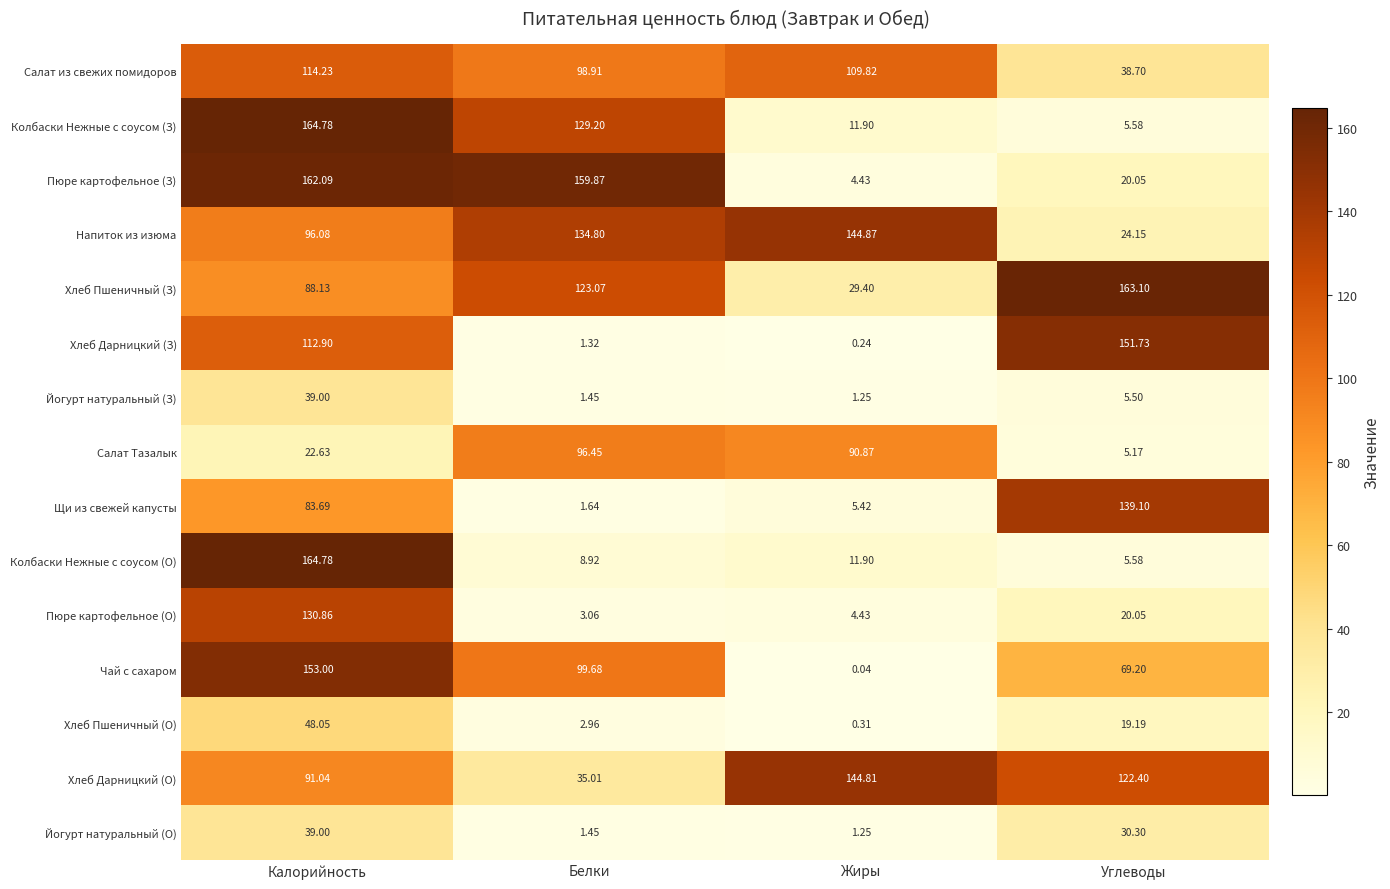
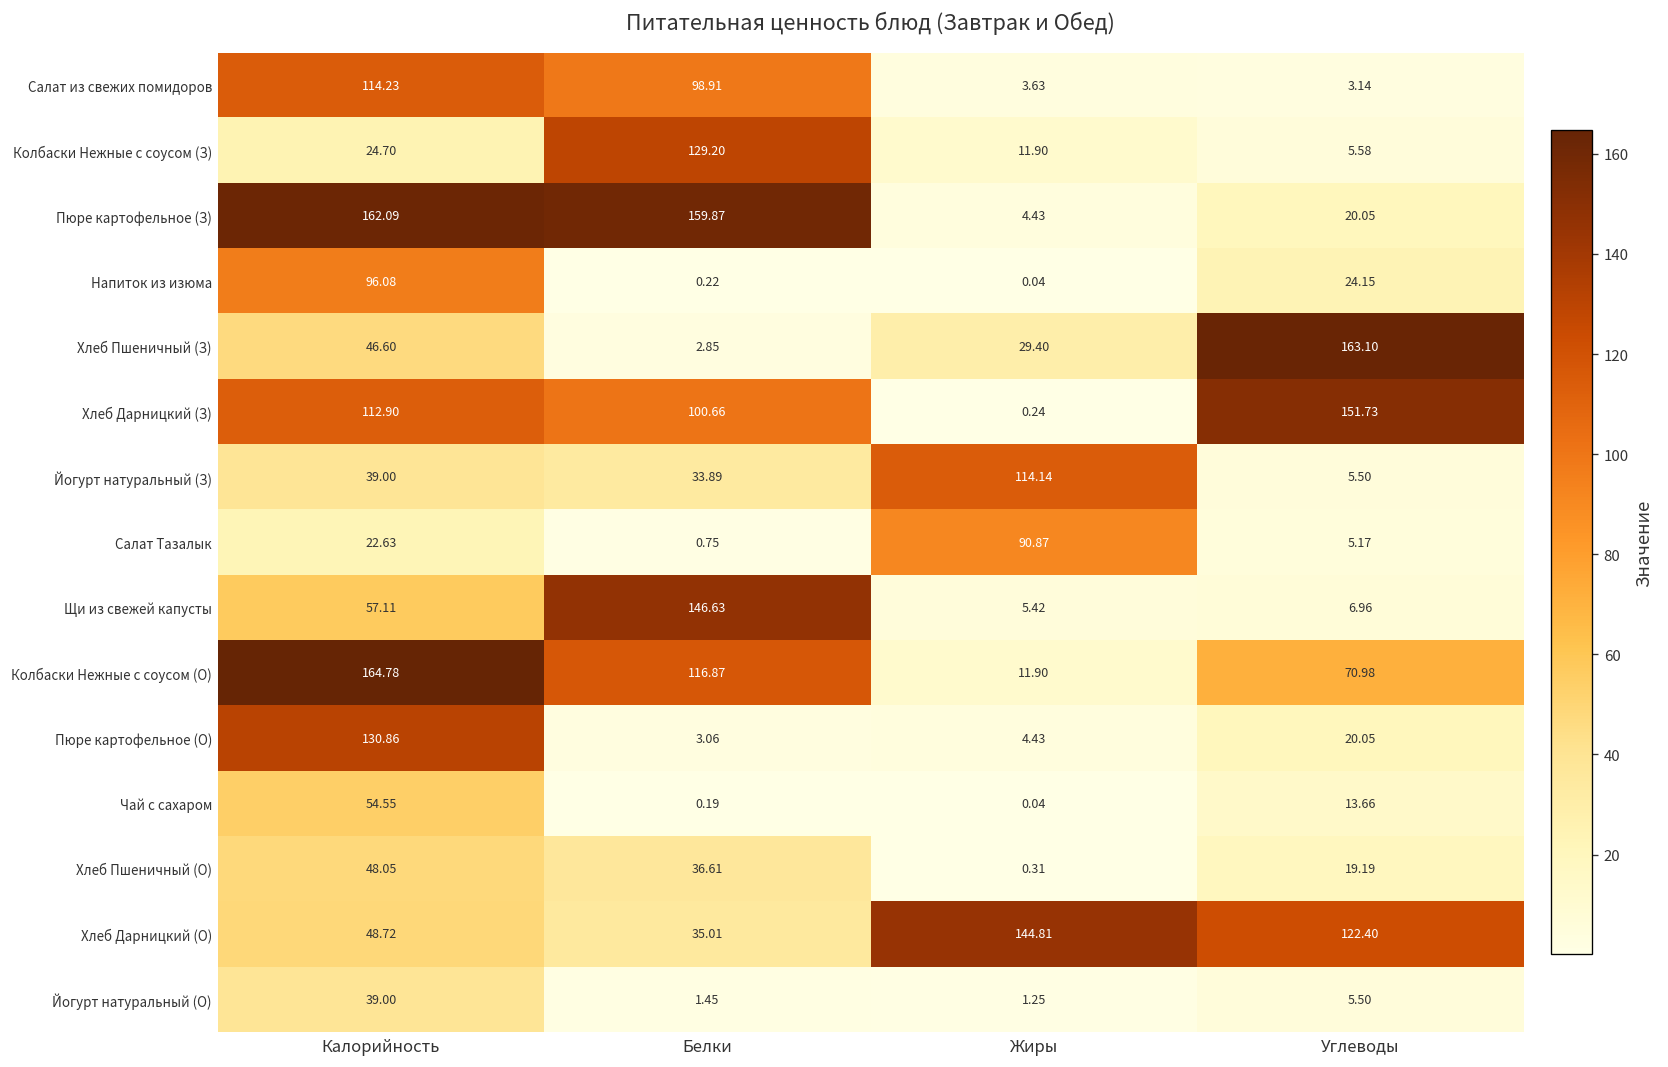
  {
    "Салат из свежих помидоров": {
      "Калорийность": 114.23,
      "Белки": 98.91,
-     "Жиры": 109.82,
-     "Углеводы": 38.70
+     "Жиры": 3.63,
+     "Углеводы": 3.14
    },
    "Колбаски Нежные с соусом (З)": {
-     "Калорийность": 164.78,
+     "Калорийность": 24.70,
      "Белки": 129.20,
      "Жиры": 11.90,
      "Углеводы": 5.58
    },
    "Пюре картофельное (З)": {
      "Калорийность": 162.09,
      "Белки": 159.87,
      "Жиры": 4.43,
      "Углеводы": 20.05
    },
    "Напиток из изюма": {
      "Калорийность": 96.08,
-     "Белки": 134.80,
-     "Жиры": 144.87,
+     "Белки": 0.22,
+     "Жиры": 0.04,
      "Углеводы": 24.15
    },
    "Хлеб Пшеничный (З)": {
-     "Калорийность": 88.13,
-     "Белки": 123.07,
+     "Калорийность": 46.60,
+     "Белки": 2.85,
      "Жиры": 29.40,
      "Углеводы": 163.10
    },
    "Хлеб Дарницкий (З)": {
      "Калорийность": 112.90,
-     "Белки": 1.32,
+     "Белки": 100.66,
      "Жиры": 0.24,
      "Углеводы": 151.73
    },
    "Йогурт натуральный (З)": {
      "Калорийность": 39.00,
-     "Белки": 1.45,
-     "Жиры": 1.25,
+     "Белки": 33.89,
+     "Жиры": 114.14,
      "Углеводы": 5.50
    },
    "Салат Тазалык": {
      "Калорийность": 22.63,
-     "Белки": 96.45,
+     "Белки": 0.75,
      "Жиры": 90.87,
      "Углеводы": 5.17
    },
    "Щи из свежей капусты": {
-     "Калорийность": 83.69,
-     "Белки": 1.64,
+     "Калорийность": 57.11,
+     "Белки": 146.63,
      "Жиры": 5.42,
-     "Углеводы": 139.10
+     "Углеводы": 6.96
    },
    "Колбаски Нежные с соусом (О)": {
      "Калорийность": 164.78,
-     "Белки": 8.92,
+     "Белки": 116.87,
      "Жиры": 11.90,
-     "Углеводы": 5.58
+     "Углеводы": 70.98
    },
    "Пюре картофельное (О)": {
      "Калорийность": 130.86,
      "Белки": 3.06,
      "Жиры": 4.43,
      "Углеводы": 20.05
    },
    "Чай с сахаром": {
-     "Калорийность": 153.00,
-     "Белки": 99.68,
+     "Калорийность": 54.55,
+     "Белки": 0.19,
      "Жиры": 0.04,
-     "Углеводы": 69.20
+     "Углеводы": 13.66
    },
    "Хлеб Пшеничный (О)": {
      "Калорийность": 48.05,
-     "Белки": 2.96,
+     "Белки": 36.61,
      "Жиры": 0.31,
      "Углеводы": 19.19
    },
    "Хлеб Дарницкий (О)": {
-     "Калорийность": 91.04,
+     "Калорийность": 48.72,
      "Белки": 35.01,
      "Жиры": 144.81,
      "Углеводы": 122.40
    },
    "Йогурт натуральный (О)": {
      "Калорийность": 39.00,
      "Белки": 1.45,
      "Жиры": 1.25,
-     "Углеводы": 30.30
+     "Углеводы": 5.50
    }
  }
